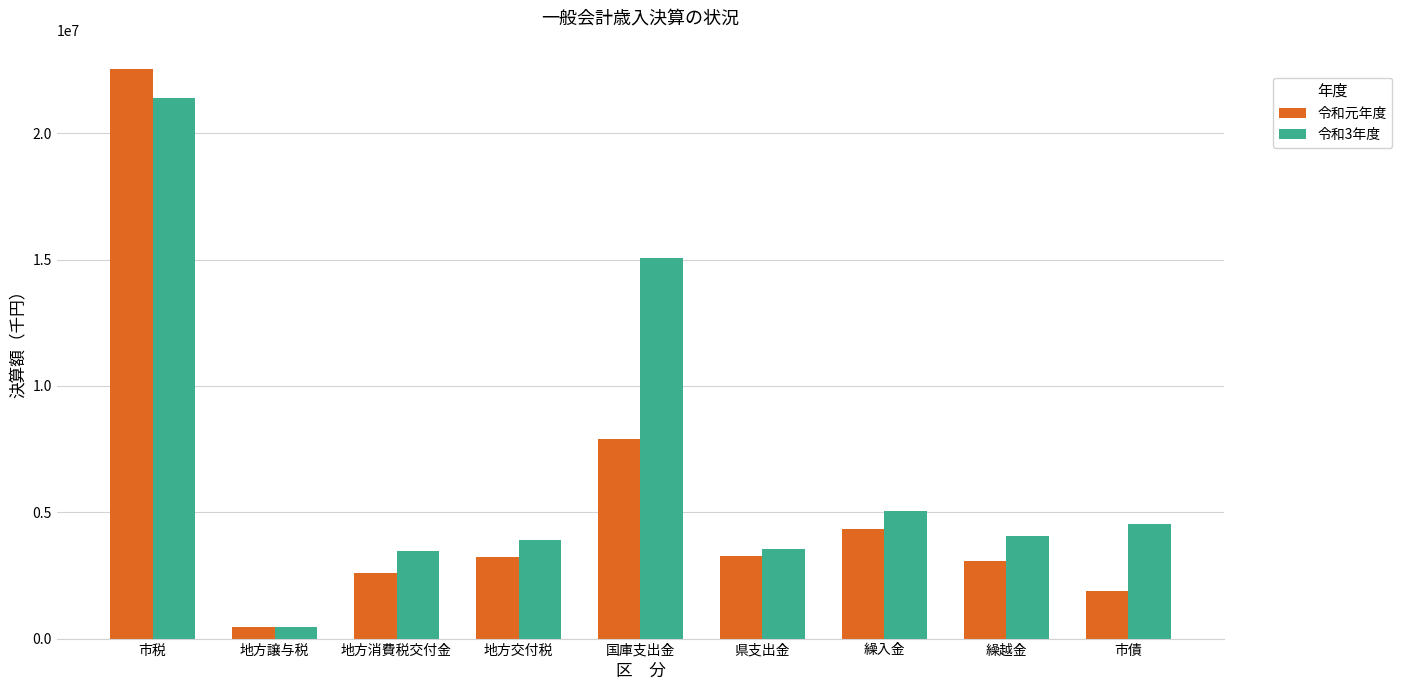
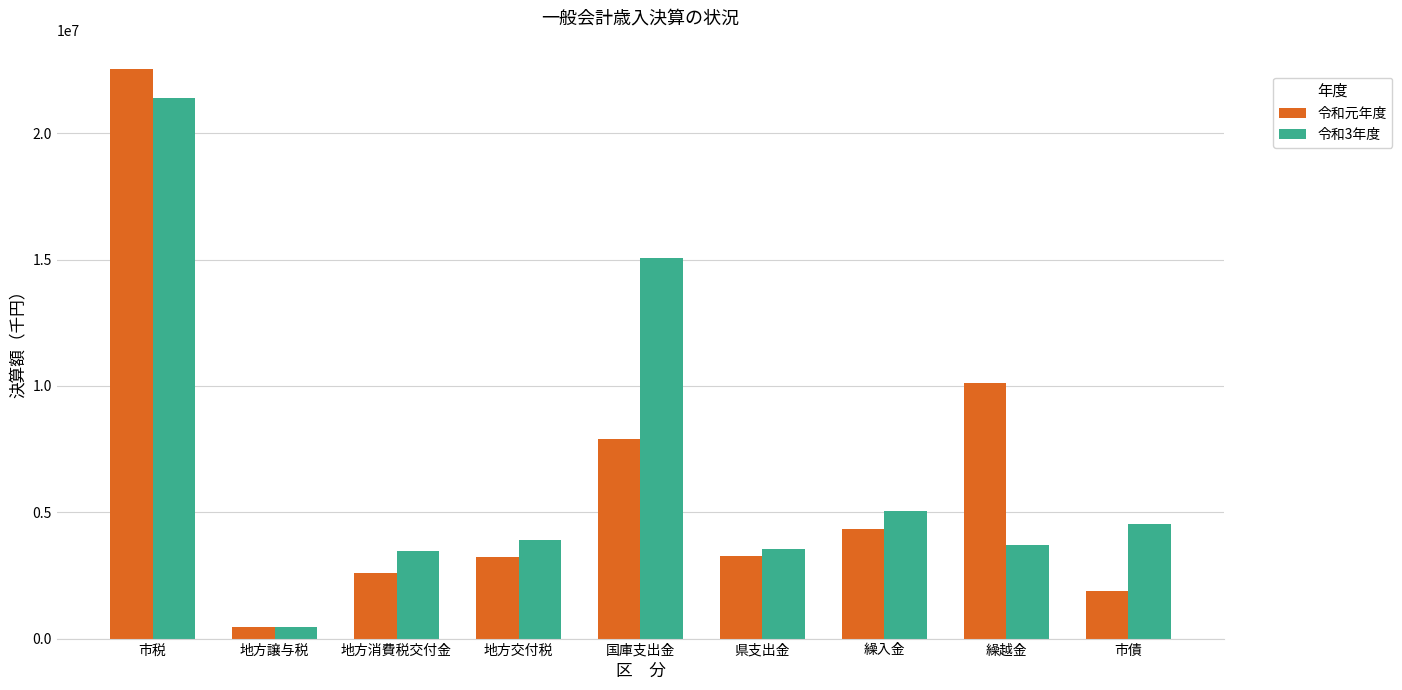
  {
    "令和元年度": {
      "市税": 22500000,
      "地方譲与税": 500000,
      "地方消費税交付金": 2600000,
      "地方交付税": 3200000,
      "国庫支出金": 7900000,
      "県支出金": 3300000,
      "繰入金": 4300000,
-     "繰越金": 3100000,
+     "繰越金": 10100000,
      "市債": 1900000
    },
    "令和3年度": {
      "市税": 21400000,
      "地方譲与税": 500000,
      "地方消費税交付金": 3500000,
      "地方交付税": 3900000,
      "国庫支出金": 15100000,
      "県支出金": 3500000,
      "繰入金": 5100000,
-     "繰越金": 4100000,
+     "繰越金": 3700000,
      "市債": 4500000
    }
  }
